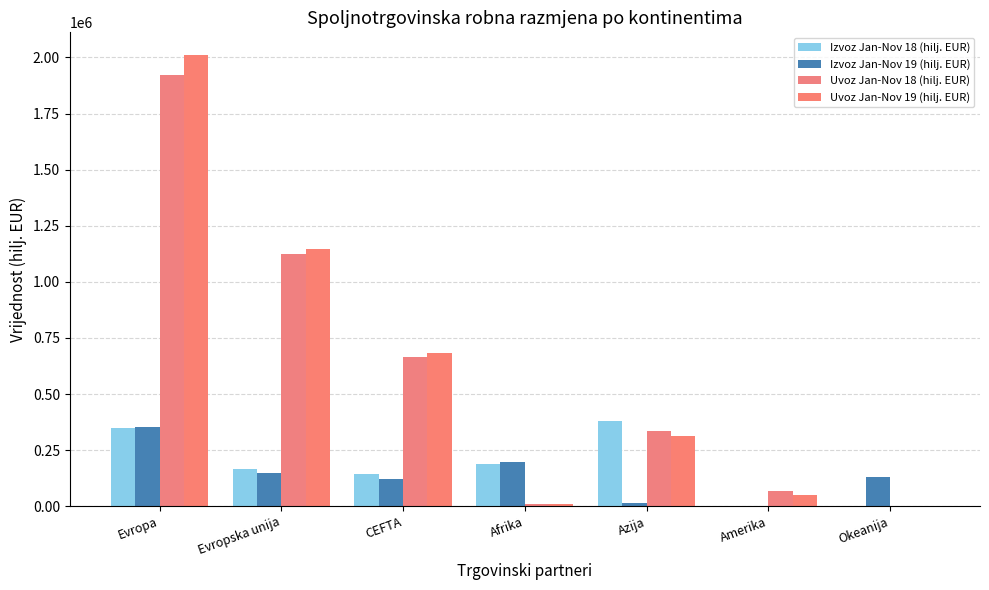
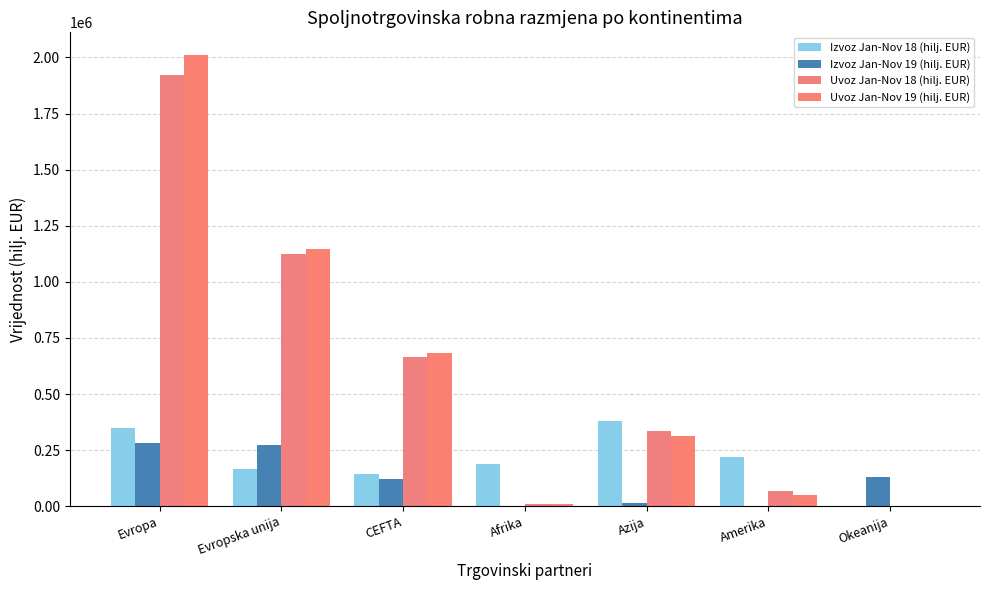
  {
    "Izvoz Jan-Nov 18 (hilj. EUR)": {
      "Evropa": 350000,
      "Evropska unija": 170000,
      "CEFTA": 140000,
      "Afrika": 190000,
      "Azija": 380000,
-     "Amerika": 0
+     "Amerika": 220000
    },
    "Izvoz Jan-Nov 19 (hilj. EUR)": {
-     "Evropa": 350000,
-     "Evropska unija": 150000,
+     "Evropa": 280000,
+     "Evropska unija": 270000,
      "CEFTA": 120000,
-     "Afrika": 200000,
+     "Afrika": 0,
      "Azija": 20000,
      "Okeanija": 130000
    }
  }
